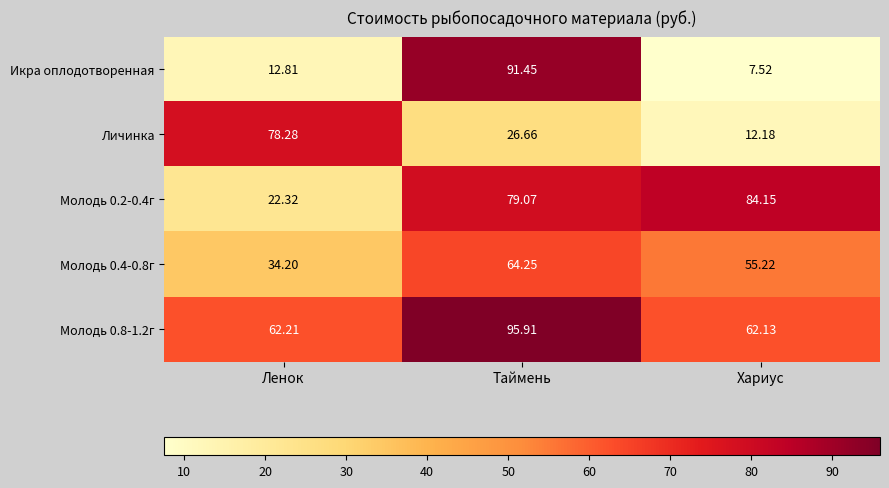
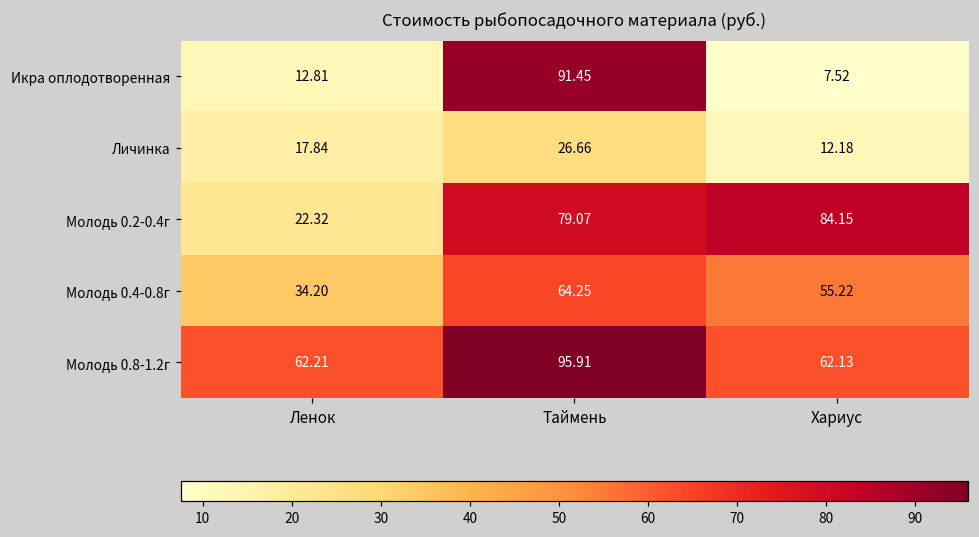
  {
    "Икра оплодотворенная": {
      "Ленок": 12.81,
      "Таймень": 91.45,
      "Хариус": 7.52
    },
    "Личинка": {
-     "Ленок": 78.28,
+     "Ленок": 17.84,
      "Таймень": 26.66,
      "Хариус": 12.18
    },
    "Молодь 0.2-0.4г": {
      "Ленок": 22.32,
      "Таймень": 79.07,
      "Хариус": 84.15
    },
    "Молодь 0.4-0.8г": {
      "Ленок": 34.20,
      "Таймень": 64.25,
      "Хариус": 55.22
    },
    "Молодь 0.8-1.2г": {
      "Ленок": 62.21,
      "Таймень": 95.91,
      "Хариус": 62.13
    }
  }
